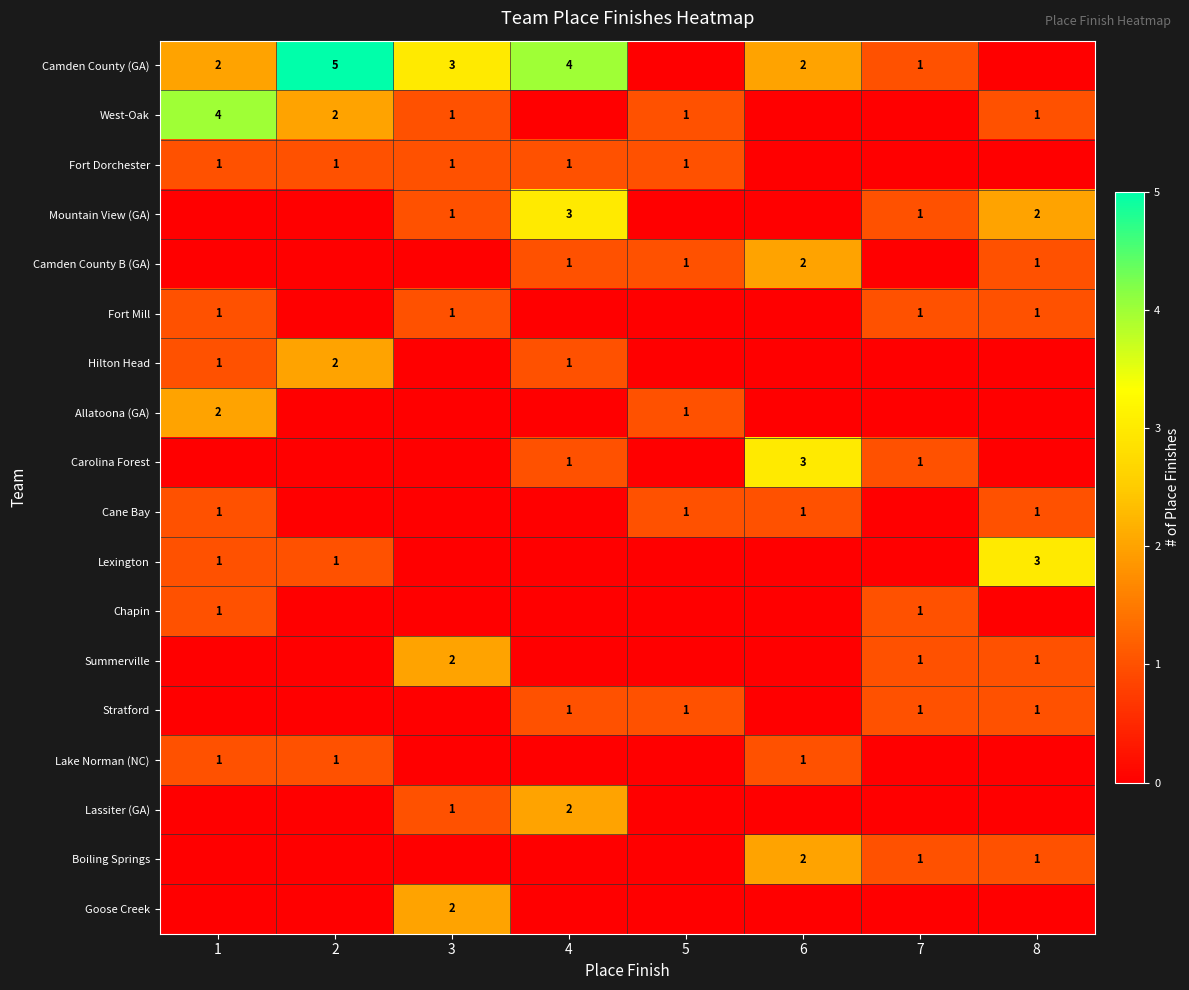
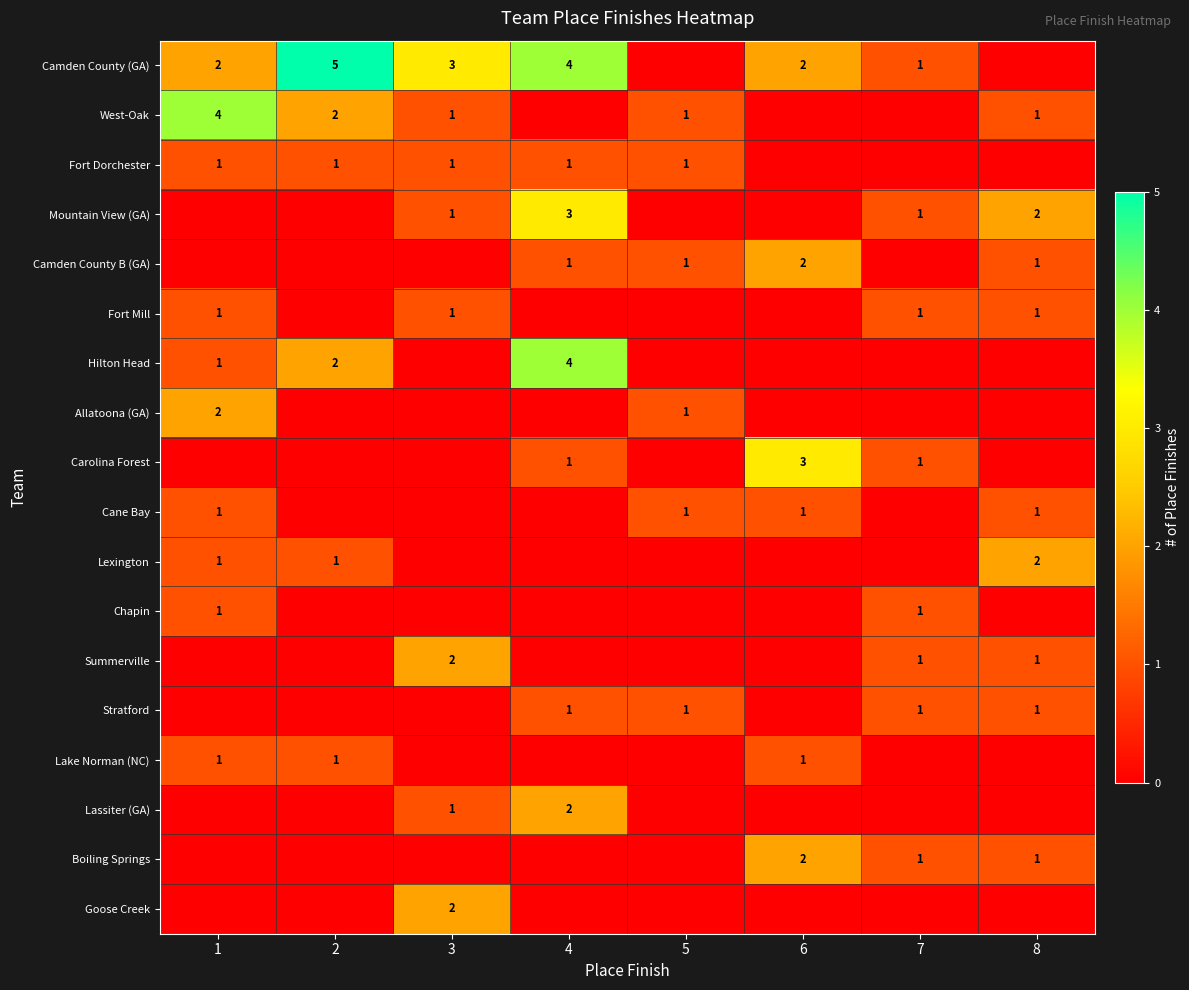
  {
    "Camden County (GA)": {
      "1": 2,
      "2": 5,
      "3": 3,
      "4": 4,
      "6": 2,
      "7": 1
    },
    "West-Oak": {
      "1": 4,
      "2": 2,
      "3": 1,
      "5": 1,
      "8": 1
    },
    "Fort Dorchester": {
      "1": 1,
      "2": 1,
      "3": 1,
      "4": 1,
      "5": 1
    },
    "Mountain View (GA)": {
      "3": 1,
      "4": 3,
      "7": 1,
      "8": 2
    },
    "Camden County B (GA)": {
      "4": 1,
      "5": 1,
      "6": 2,
      "8": 1
    },
    "Fort Mill": {
      "1": 1,
      "3": 1,
      "7": 1,
      "8": 1
    },
    "Hilton Head": {
      "1": 1,
      "2": 2,
-     "4": 1
+     "4": 4
    },
    "Allatoona (GA)": {
      "1": 2,
      "5": 1
    },
    "Carolina Forest": {
      "4": 1,
      "6": 3,
      "7": 1
    },
    "Cane Bay": {
      "1": 1,
      "5": 1,
      "6": 1,
      "8": 1
    },
    "Lexington": {
      "1": 1,
      "2": 1,
-     "8": 3
+     "8": 2
    },
    "Chapin": {
      "1": 1,
      "7": 1
    },
    "Summerville": {
      "3": 2,
      "7": 1,
      "8": 1
    },
    "Stratford": {
      "4": 1,
      "5": 1,
      "7": 1,
      "8": 1
    },
    "Lake Norman (NC)": {
      "1": 1,
      "2": 1,
      "6": 1
    },
    "Lassiter (GA)": {
      "3": 1,
      "4": 2
    },
    "Boiling Springs": {
      "6": 2,
      "7": 1,
      "8": 1
    },
    "Goose Creek": {
      "3": 2
    }
  }
